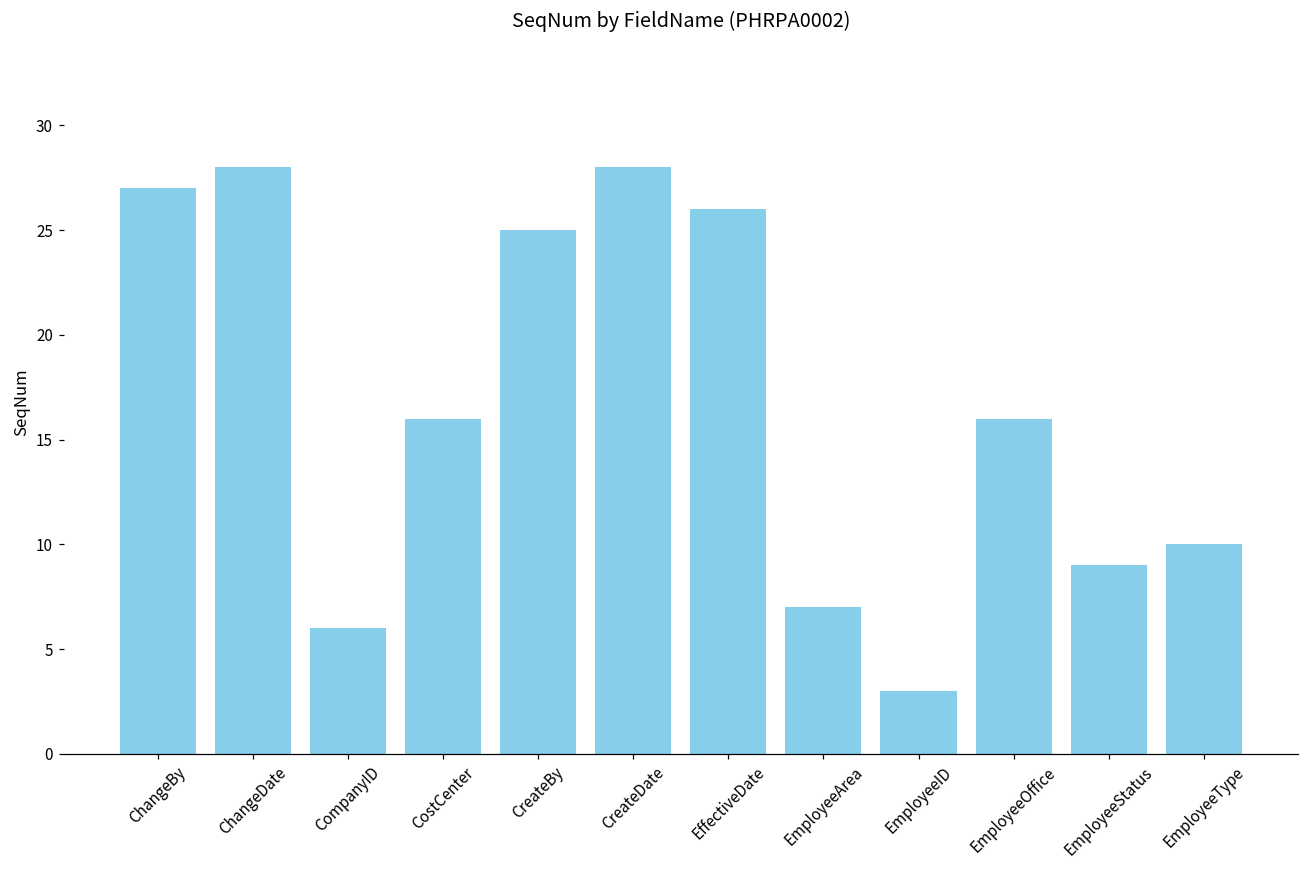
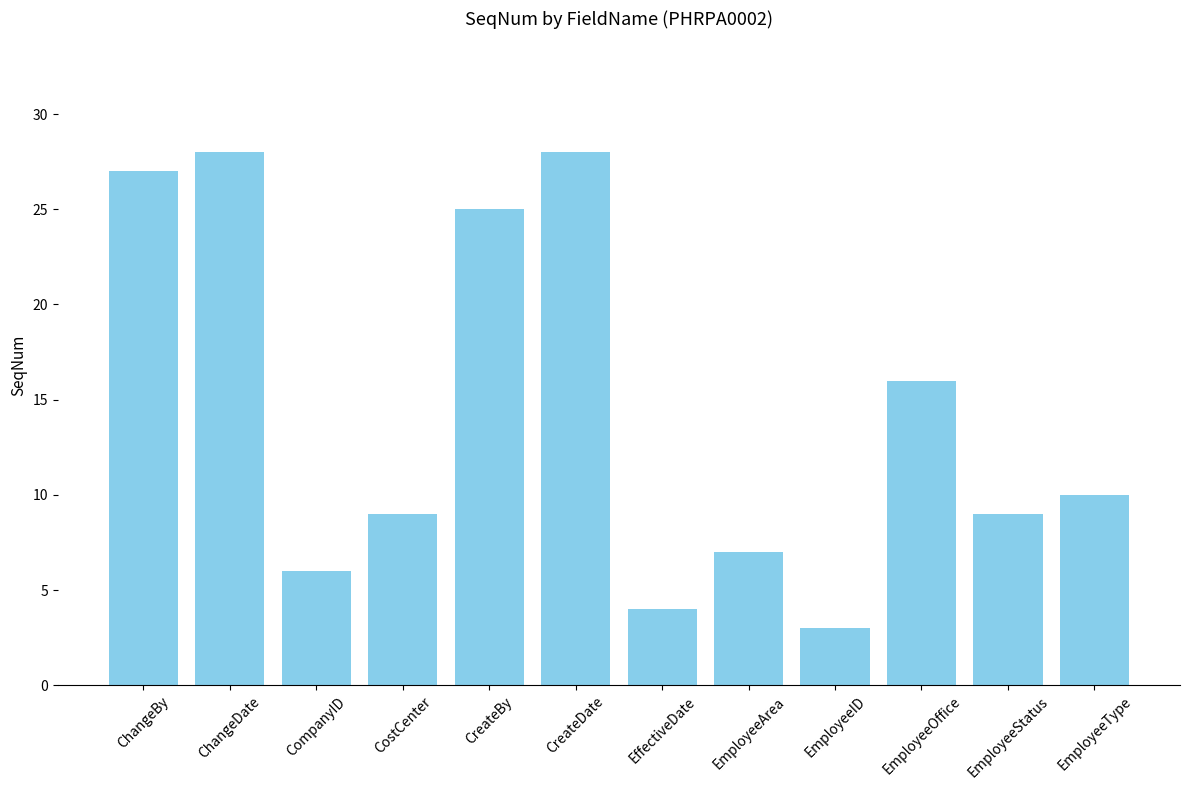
  {
    "ChangeBy": 27,
    "ChangeDate": 28,
    "CompanyID": 6,
-   "CostCenter": 16,
+   "CostCenter": 9,
    "CreateBy": 25,
    "CreateDate": 28,
-   "EffectiveDate": 26,
+   "EffectiveDate": 4,
    "EmployeeArea": 7,
    "EmployeeID": 3,
    "EmployeeOffice": 16,
    "EmployeeStatus": 9,
    "EmployeeType": 10
  }
